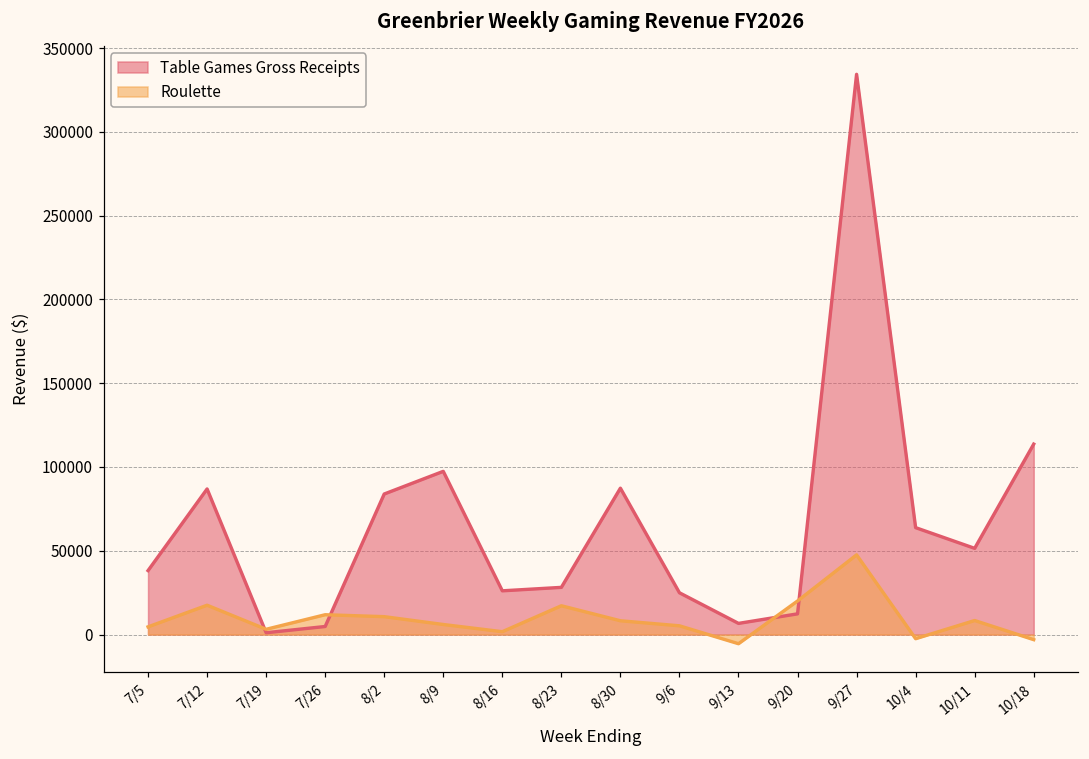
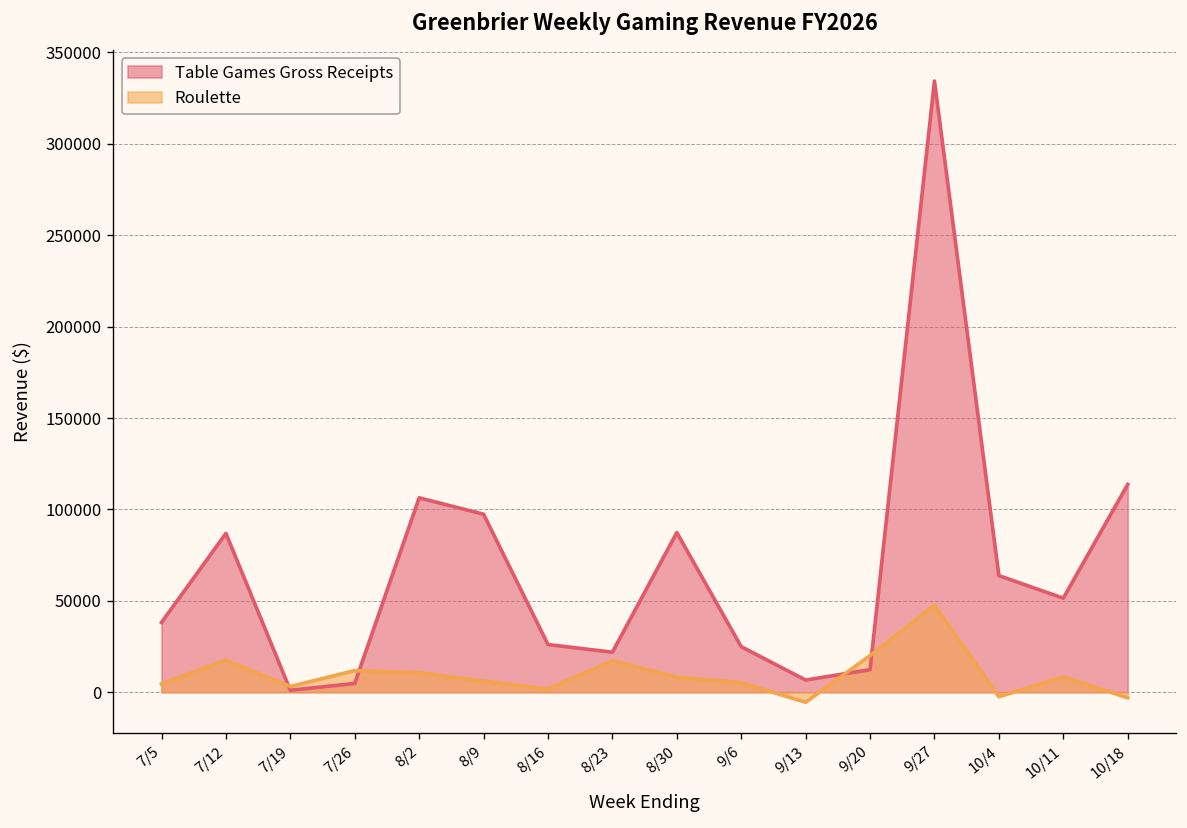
  {
    "Table Games Gross Receipts": {
      "7/5": 38000,
      "7/12": 87000,
      "7/19": 1000,
      "7/26": 5000,
-     "8/2": 84000,
+     "8/2": 106000,
      "8/9": 97000,
      "8/16": 26000,
-     "8/23": 28000,
+     "8/23": 22000,
      "8/30": 87000,
      "9/6": 25000,
      "9/13": 7000,
      "9/20": 12000,
      "9/27": 334000,
      "10/4": 64000,
      "10/11": 51000,
      "10/18": 114000
    }
  }
